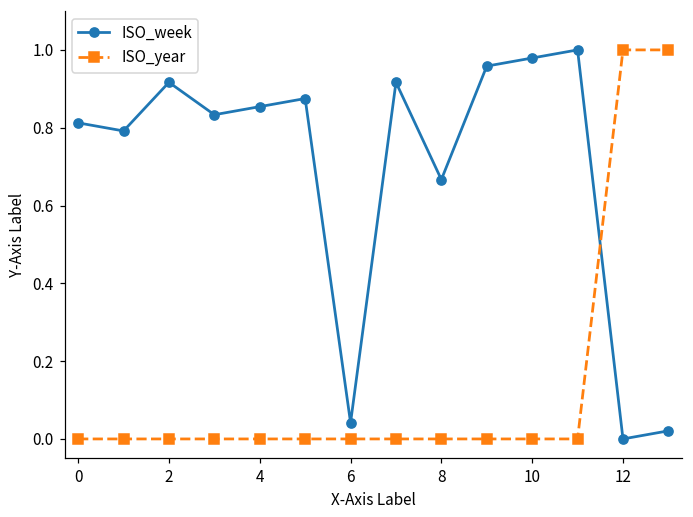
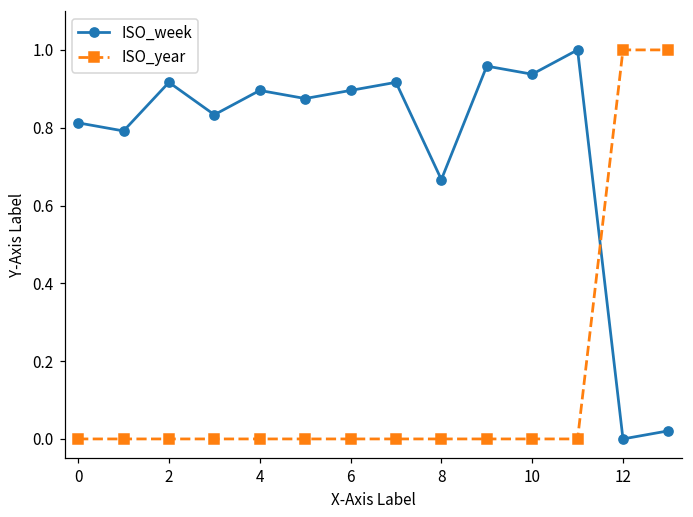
  {
    "ISO_week": {
      "0": 0.81,
      "2": 0.92,
-     "4": 0.85,
-     "6": 0.04,
+     "4": 0.90,
+     "6": 0.90,
      "8": 0.67,
-     "10": 0.98,
+     "10": 0.94,
      "12": 0.00
    },
    "ISO_year": {
      "0": 0.00,
      "2": 0.00,
      "4": 0.00,
      "6": 0.00,
      "8": 0.00,
      "10": 0.00,
      "12": 1.00
    }
  }
